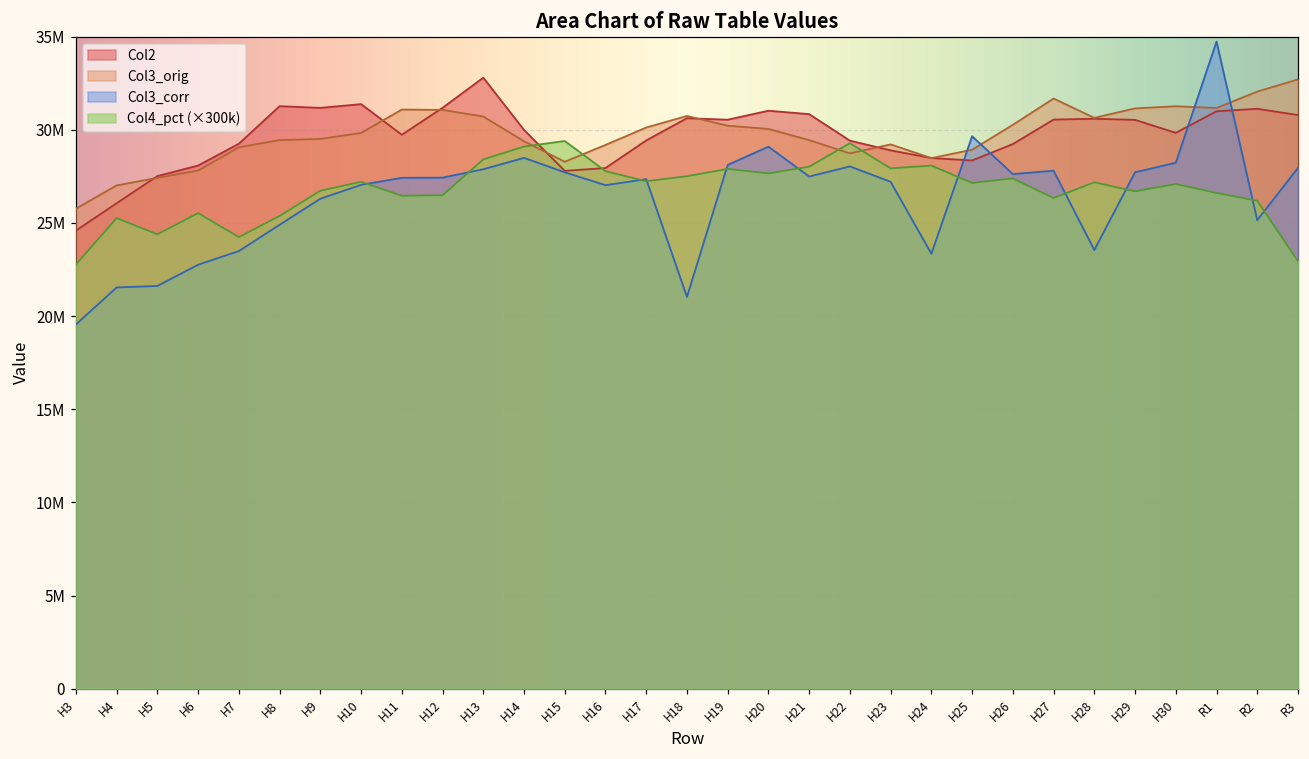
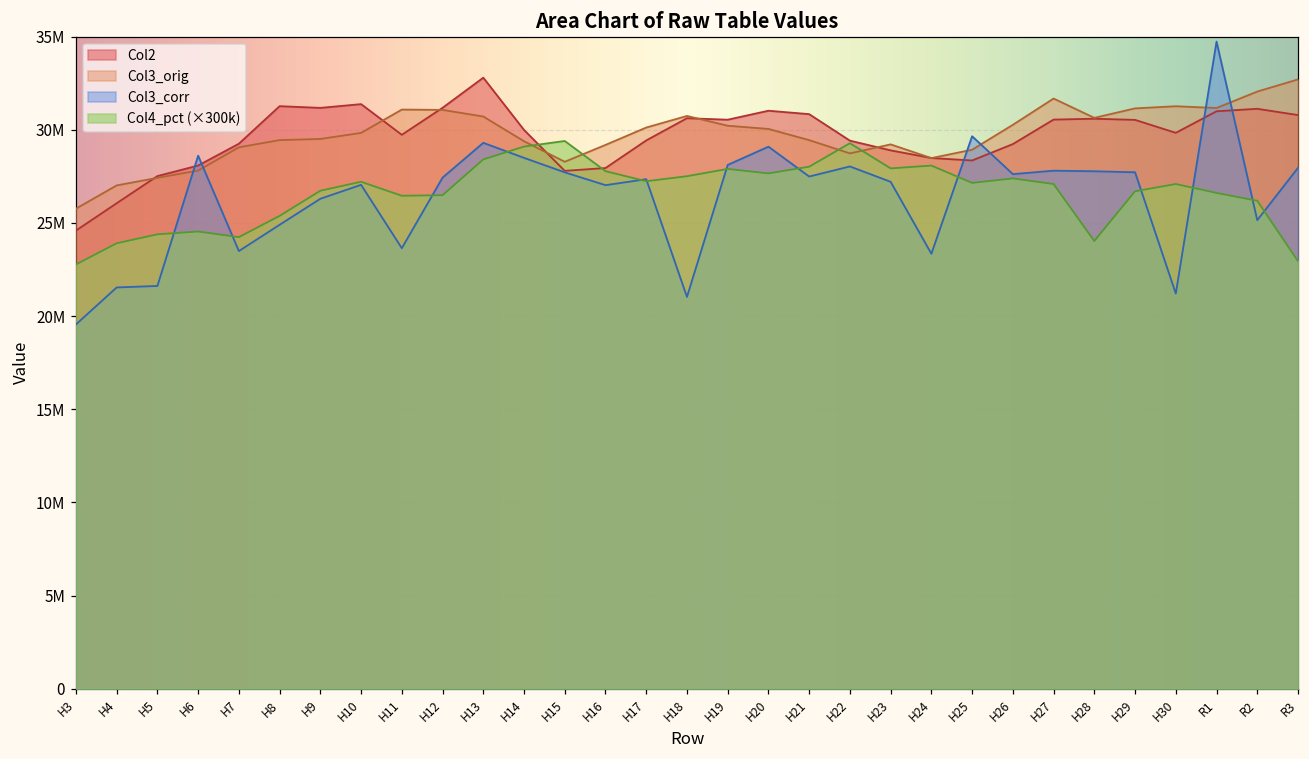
  {
    "Col3_corr": {
      "H3": 19600000,
      "H4": 21500000,
      "H5": 21600000,
-     "H6": 22800000,
+     "H6": 28600000,
      "H7": 23500000,
      "H8": 24900000,
      "H9": 26300000,
      "H10": 27000000,
-     "H11": 27400000,
+     "H11": 23600000,
      "H12": 27400000,
-     "H13": 27900000,
+     "H13": 29300000,
      "H14": 28500000,
      "H16": 27000000,
      "H18": 21000000,
      "H19": 28100000,
      "H20": 29100000,
      "H21": 27500000,
      "H22": 28000000,
      "H23": 27200000,
      "H24": 23300000,
      "H25": 29700000,
      "H26": 27600000,
      "H27": 27800000,
-     "H28": 23500000,
+     "H28": 27800000,
      "H29": 27700000,
-     "H30": 28200000,
+     "H30": 21200000,
      "R1": 34700000,
      "R2": 25100000,
      "R3": 28000000
    },
    "Col4_pct (×300k)": {
      "H3": 22800000,
-     "H4": 25300000,
+     "H4": 23900000,
      "H5": 24400000,
-     "H6": 25500000,
+     "H6": 24500000,
      "H7": 24200000,
      "H8": 25400000,
      "H9": 26700000,
      "H10": 27200000,
      "H11": 26500000,
      "H12": 26500000,
      "H13": 28400000,
      "H14": 29100000,
      "H15": 29400000,
      "H16": 27800000,
      "H18": 27500000,
      "H19": 27900000,
      "H20": 27700000,
      "H21": 28000000,
      "H23": 27900000,
      "H24": 28100000,
      "H25": 27200000,
      "H26": 27400000,
-     "H27": 26300000,
-     "H28": 27200000,
+     "H27": 27100000,
+     "H28": 24000000,
      "H29": 26700000,
      "H30": 27100000,
      "R1": 26600000,
      "R2": 26200000,
      "R3": 23000000
    }
  }
